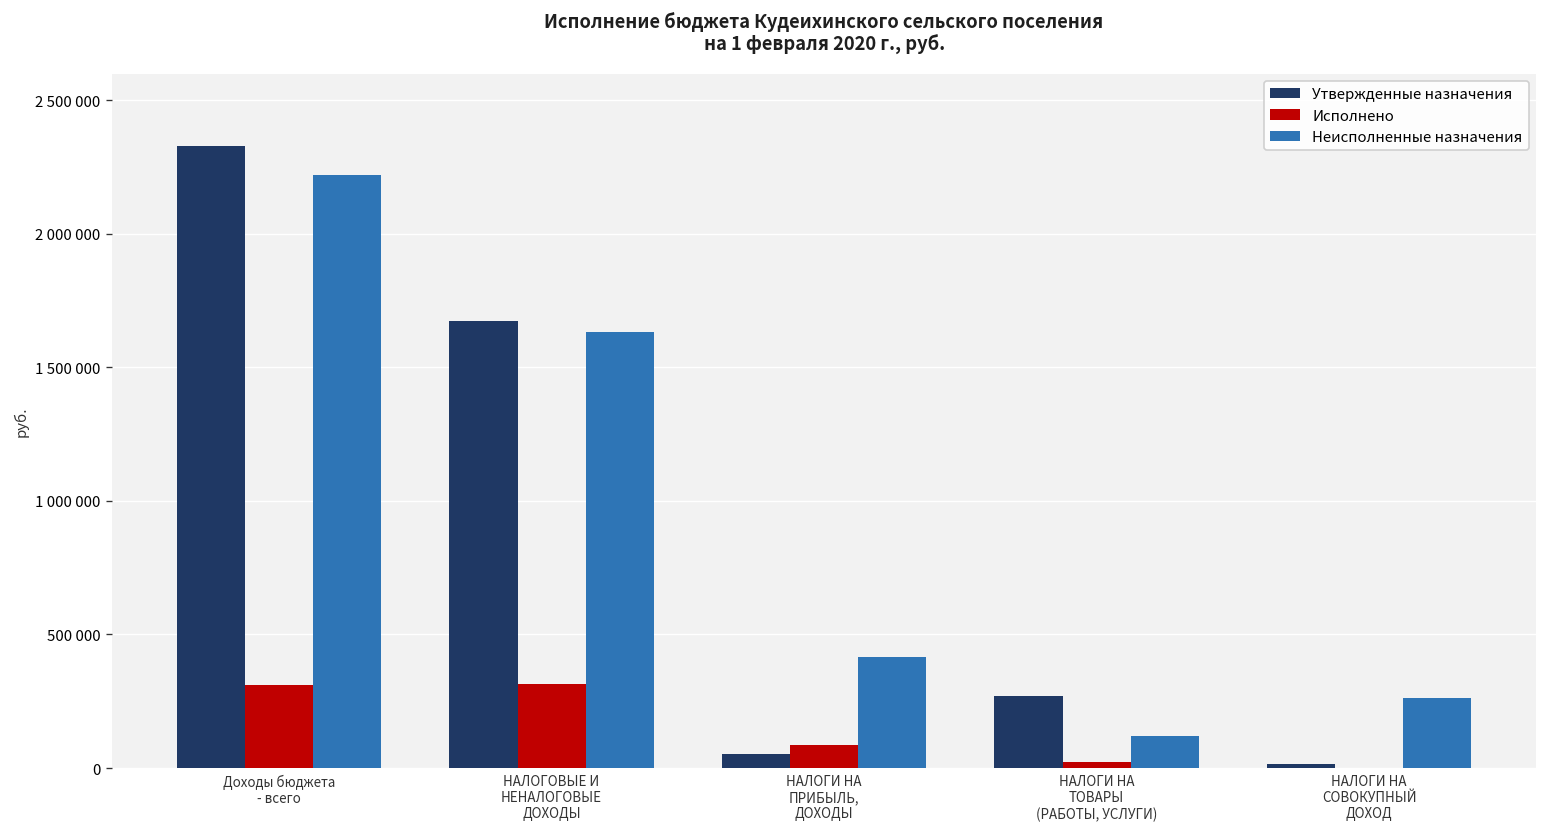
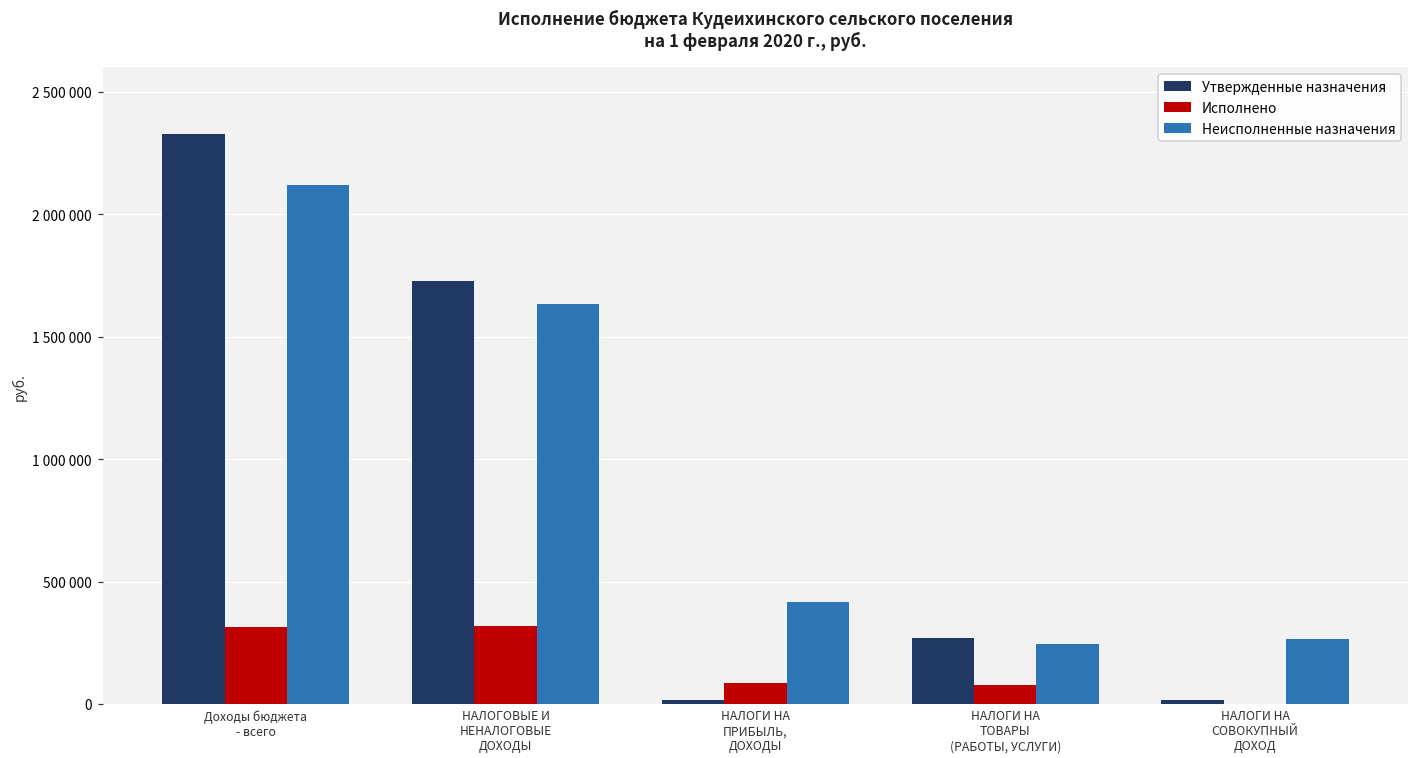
  {
    "Утвержденные назначения": {
      "Доходы бюджета - всего": 2330000,
-     "НАЛОГОВЫЕ И НЕНАЛОГОВЫЕ ДОХОДЫ": 1670000,
-     "НАЛОГИ НА ПРИБЫЛЬ, ДОХОДЫ": 50000,
+     "НАЛОГОВЫЕ И НЕНАЛОГОВЫЕ ДОХОДЫ": 1730000,
+     "НАЛОГИ НА ПРИБЫЛЬ, ДОХОДЫ": 20000,
      "НАЛОГИ НА ТОВАРЫ (РАБОТЫ, УСЛУГИ)": 270000,
      "НАЛОГИ НА СОВОКУПНЫЙ ДОХОД": 20000
    },
    "Исполнено": {
      "Доходы бюджета - всего": 310000,
      "НАЛОГОВЫЕ И НЕНАЛОГОВЫЕ ДОХОДЫ": 320000,
      "НАЛОГИ НА ПРИБЫЛЬ, ДОХОДЫ": 90000,
-     "НАЛОГИ НА ТОВАРЫ (РАБОТЫ, УСЛУГИ)": 20000,
+     "НАЛОГИ НА ТОВАРЫ (РАБОТЫ, УСЛУГИ)": 80000,
      "НАЛОГИ НА СОВОКУПНЫЙ ДОХОД": 0
    },
    "Неисполненные назначения": {
-     "Доходы бюджета - всего": 2220000,
+     "Доходы бюджета - всего": 2120000,
      "НАЛОГОВЫЕ И НЕНАЛОГОВЫЕ ДОХОДЫ": 1630000,
      "НАЛОГИ НА ПРИБЫЛЬ, ДОХОДЫ": 420000,
-     "НАЛОГИ НА ТОВАРЫ (РАБОТЫ, УСЛУГИ)": 120000,
+     "НАЛОГИ НА ТОВАРЫ (РАБОТЫ, УСЛУГИ)": 250000,
      "НАЛОГИ НА СОВОКУПНЫЙ ДОХОД": 260000
    }
  }
